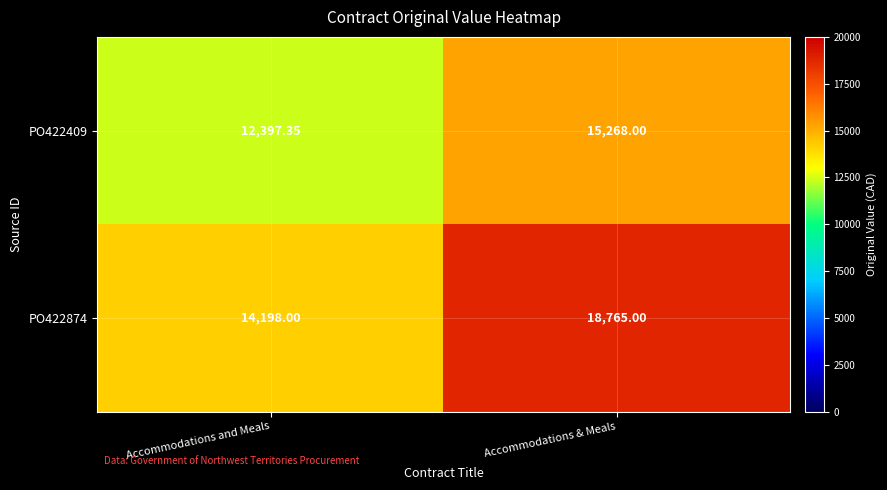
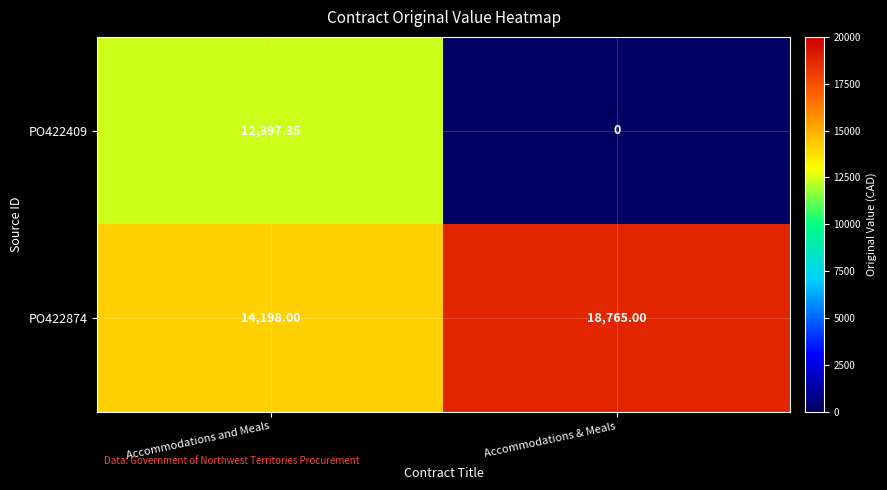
  {
    "PO422409": {
      "Accommodations and Meals": "12,397.35",
-     "Accommodations & Meals": "15,268.00"
+     "Accommodations & Meals": "0"
    },
    "PO422874": {
      "Accommodations and Meals": "14,198.00",
      "Accommodations & Meals": "18,765.00"
    }
  }
